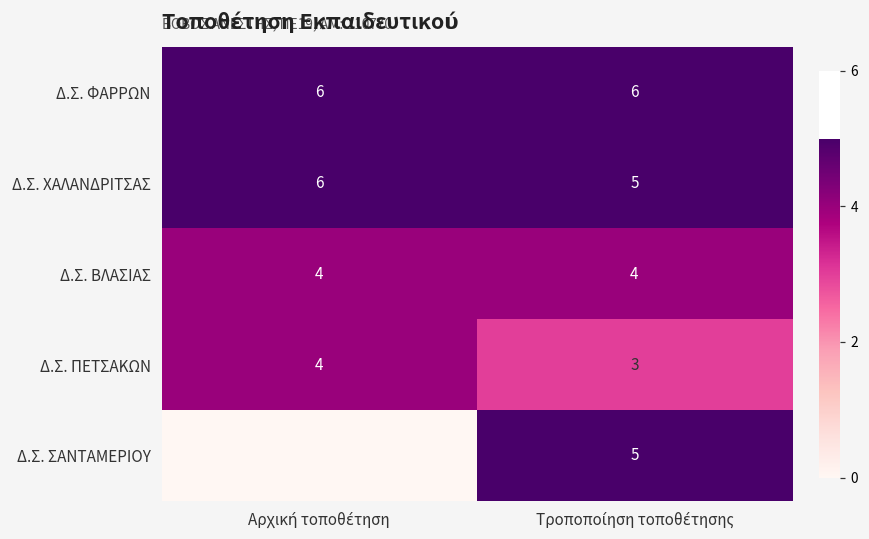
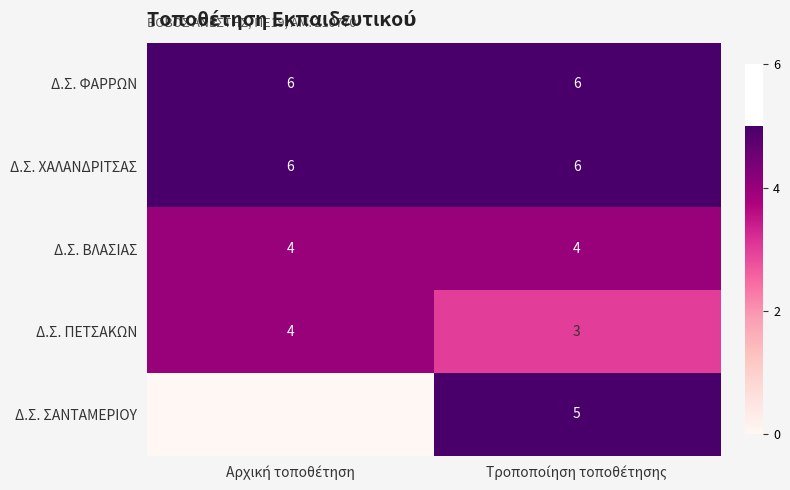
  {
    "Δ.Σ. ΦΑΡΡΩΝ": {
      "Αρχική τοποθέτηση": 6,
      "Τροποποίηση τοποθέτησης": 6
    },
    "Δ.Σ. ΧΑΛΑΝΔΡΙΤΣΑΣ": {
      "Αρχική τοποθέτηση": 6,
-     "Τροποποίηση τοποθέτησης": 5
+     "Τροποποίηση τοποθέτησης": 6
    },
    "Δ.Σ. ΒΛΑΣΙΑΣ": {
      "Αρχική τοποθέτηση": 4,
      "Τροποποίηση τοποθέτησης": 4
    },
    "Δ.Σ. ΠΕΤΣΑΚΩΝ": {
      "Αρχική τοποθέτηση": 4,
      "Τροποποίηση τοποθέτησης": 3
    },
    "Δ.Σ. ΣΑΝΤΑΜΕΡΙΟΥ": {
      "Τροποποίηση τοποθέτησης": 5
    }
  }
